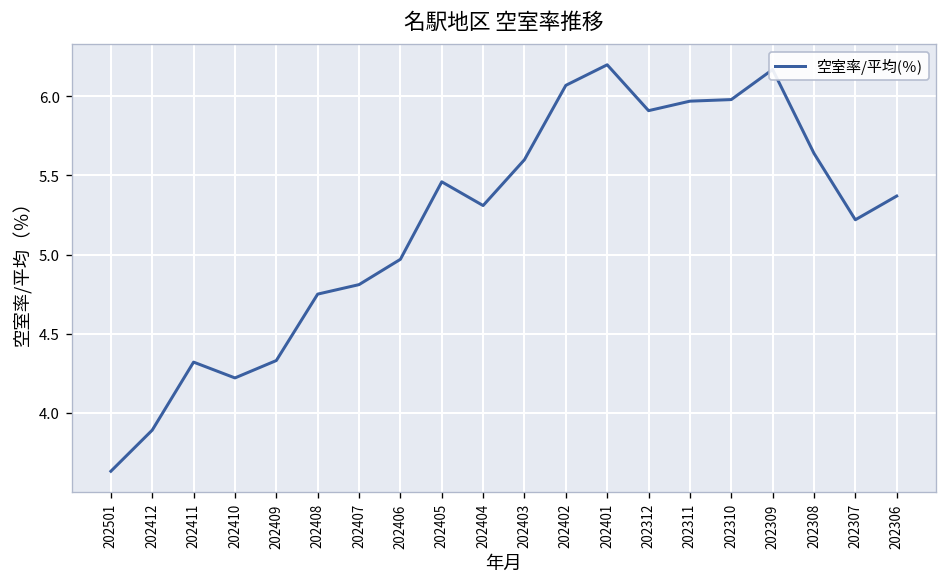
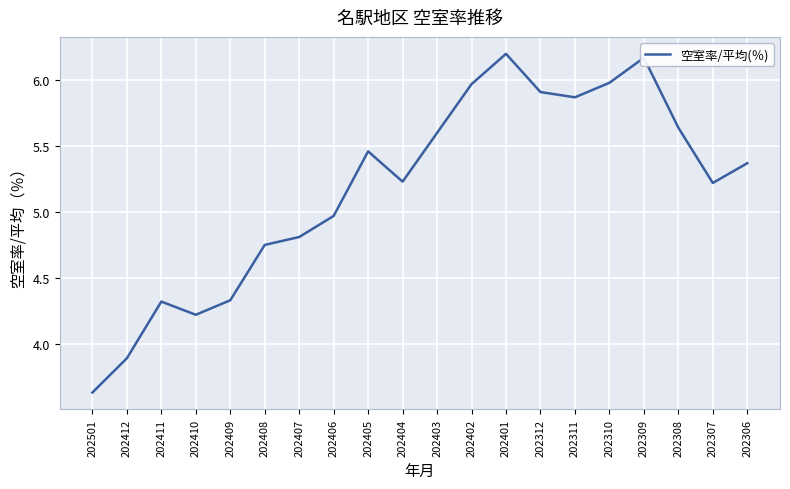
  {
    "202501": 3.63,
    "202412": 3.89,
    "202411": 4.32,
    "202410": 4.22,
    "202409": 4.33,
    "202408": 4.75,
    "202407": 4.81,
    "202406": 4.97,
    "202405": 5.46,
-   "202404": 5.31,
+   "202404": 5.23,
    "202403": 5.60,
-   "202402": 6.07,
+   "202402": 5.97,
    "202401": 6.20,
    "202312": 5.91,
-   "202311": 5.97,
+   "202311": 5.87,
    "202310": 5.98,
    "202308": 5.64,
    "202307": 5.22,
    "202306": 5.37
  }
